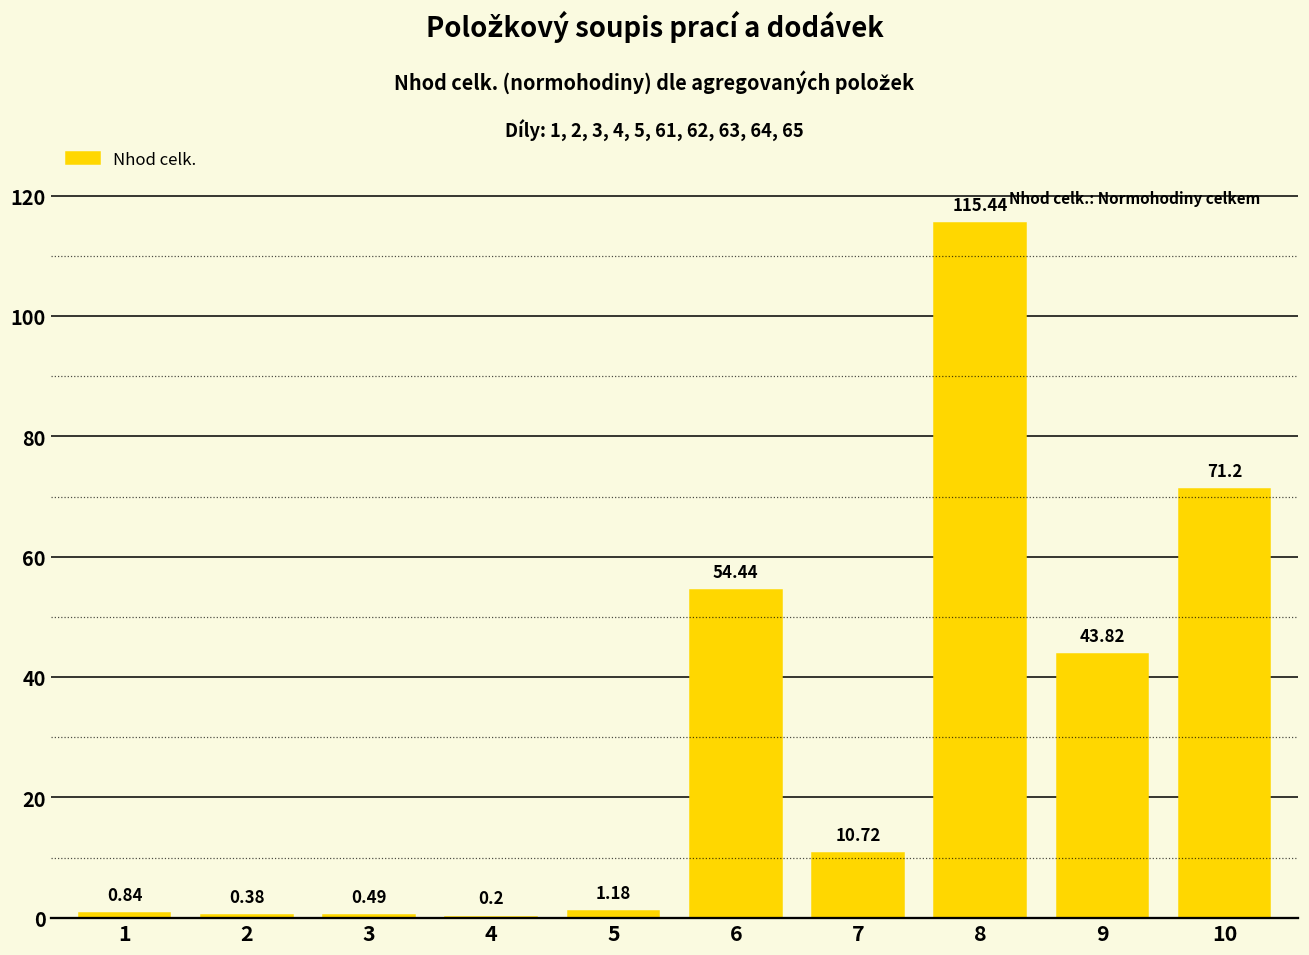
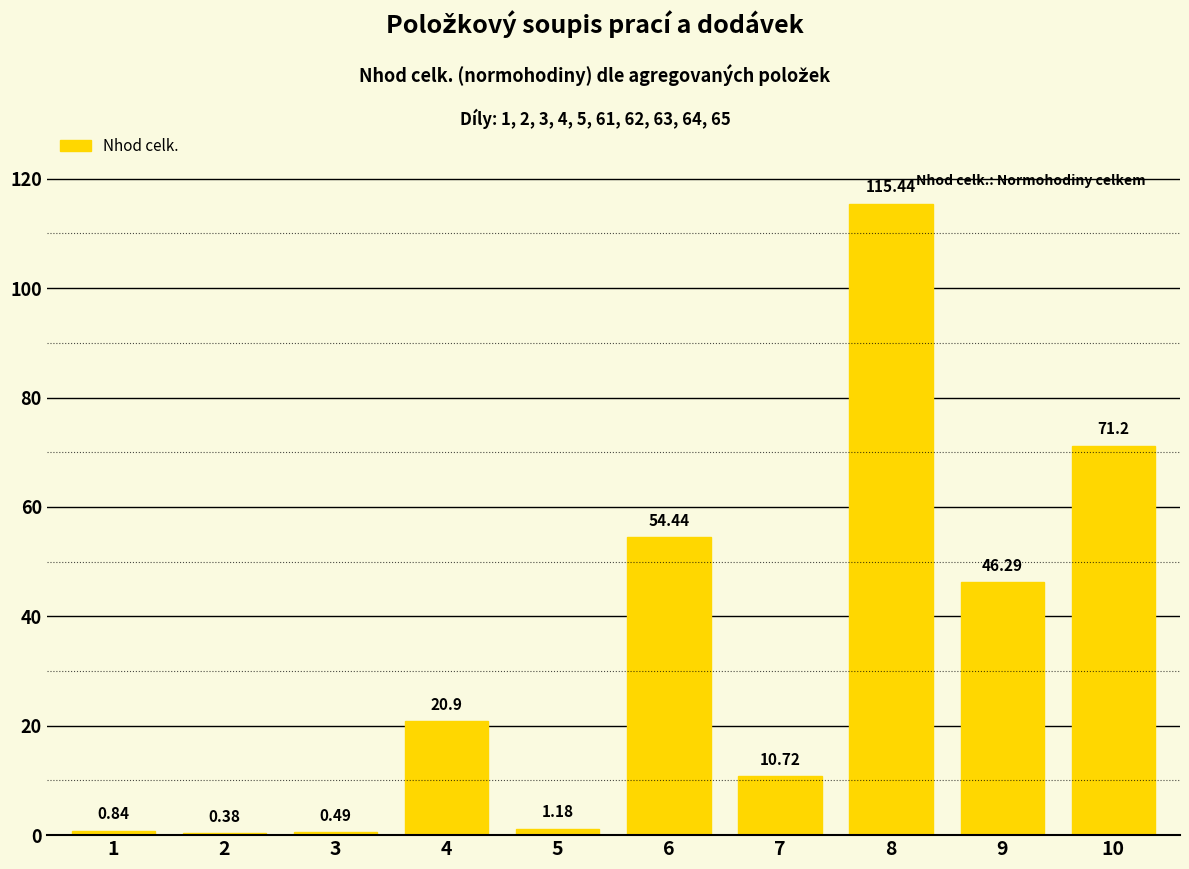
  {
    "1": 0.84,
    "2": 0.38,
    "3": 0.49,
-   "4": 0.2,
+   "4": 20.9,
    "5": 1.18,
    "6": 54.44,
    "7": 10.72,
    "8": 115.44,
-   "9": 43.82,
+   "9": 46.29,
    "10": 71.2
  }
